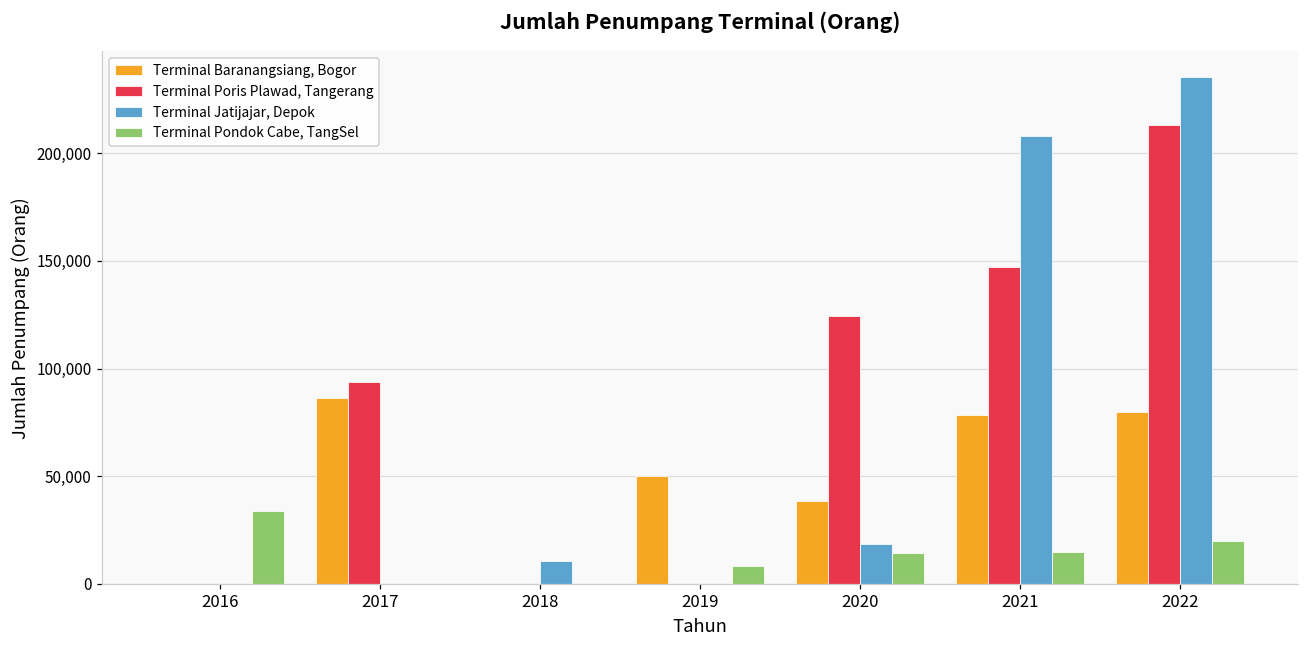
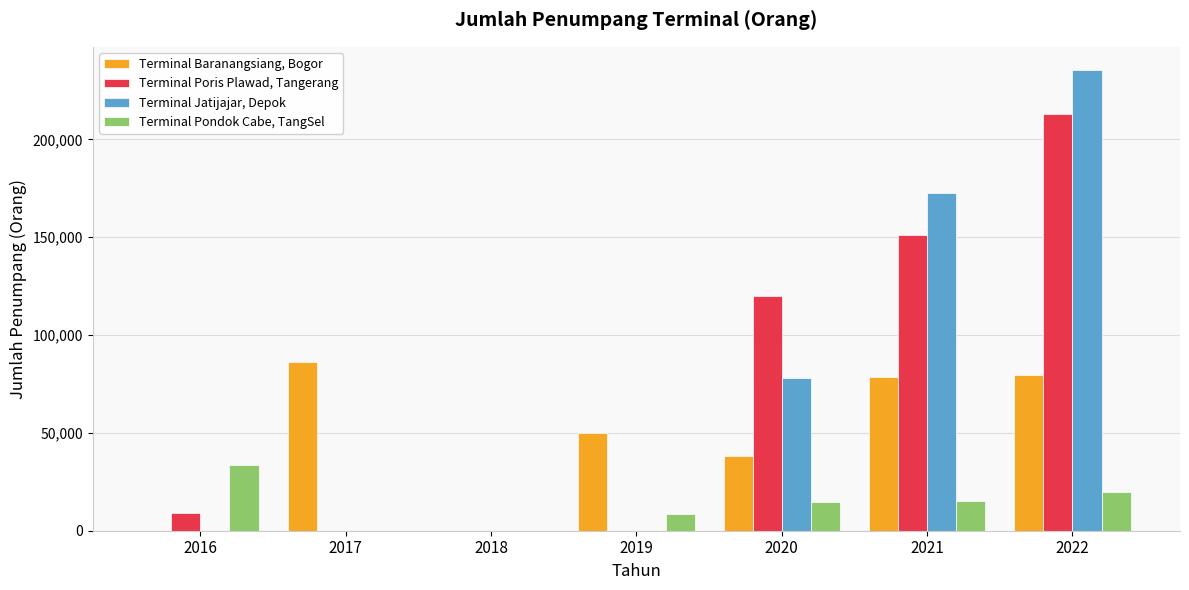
  {
    "Terminal Baranangsiang, Bogor": {
      "2016": "0",
      "2017": "86,000",
      "2018": "0",
      "2019": "50,000",
      "2020": "38,000",
      "2021": "78,000",
      "2022": "80,000"
    },
    "Terminal Poris Plawad, Tangerang": {
-     "2016": "0",
-     "2017": "94,000",
+     "2016": "9,000",
+     "2017": "0",
      "2018": "0",
      "2019": "0",
-     "2020": "124,000",
-     "2021": "147,000",
+     "2020": "120,000",
+     "2021": "151,000",
      "2022": "213,000"
    },
    "Terminal Jatijajar, Depok": {
      "2016": "0",
      "2017": "0",
-     "2018": "11,000",
+     "2018": "0",
      "2019": "0",
-     "2020": "18,000",
-     "2021": "208,000",
+     "2020": "78,000",
+     "2021": "172,000",
      "2022": "236,000"
    },
    "Terminal Pondok Cabe, TangSel": {
      "2016": "34,000",
      "2017": "0",
      "2018": "0",
      "2019": "8,000",
      "2020": "14,000",
      "2021": "15,000",
      "2022": "20,000"
    }
  }
